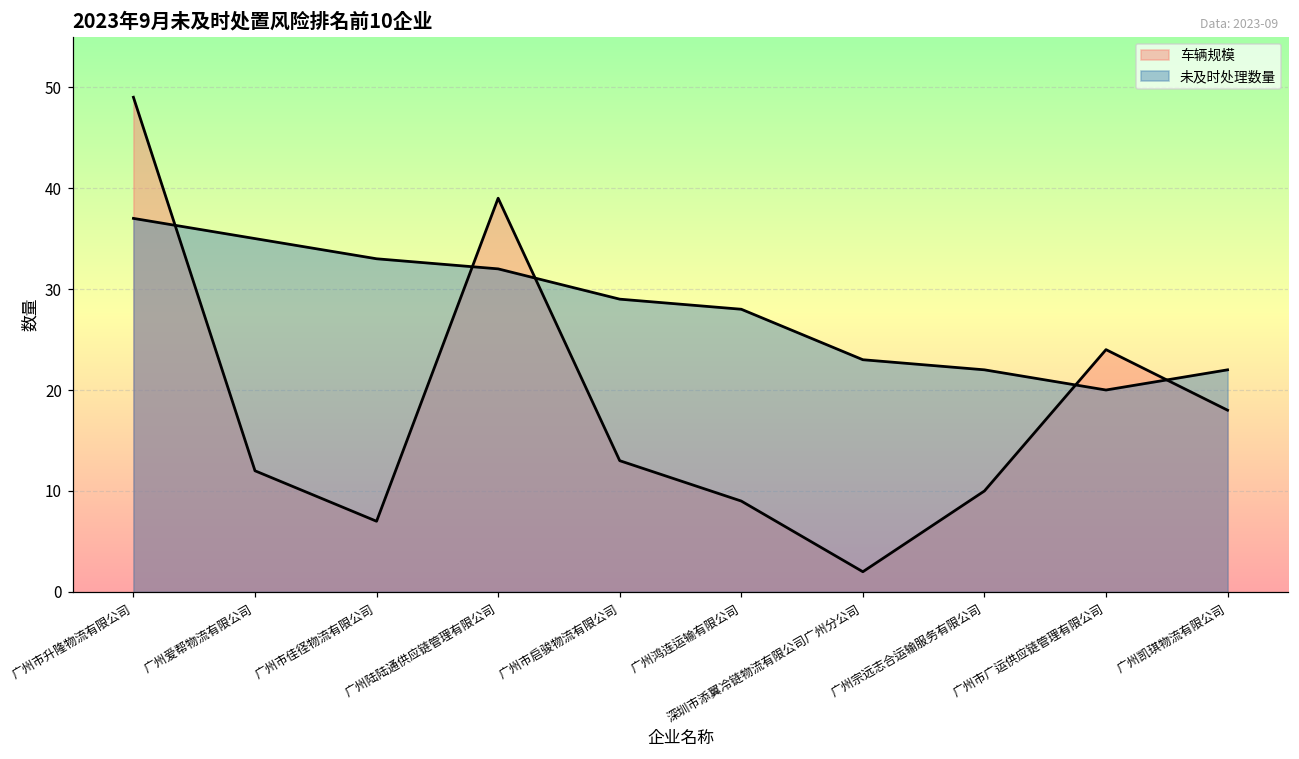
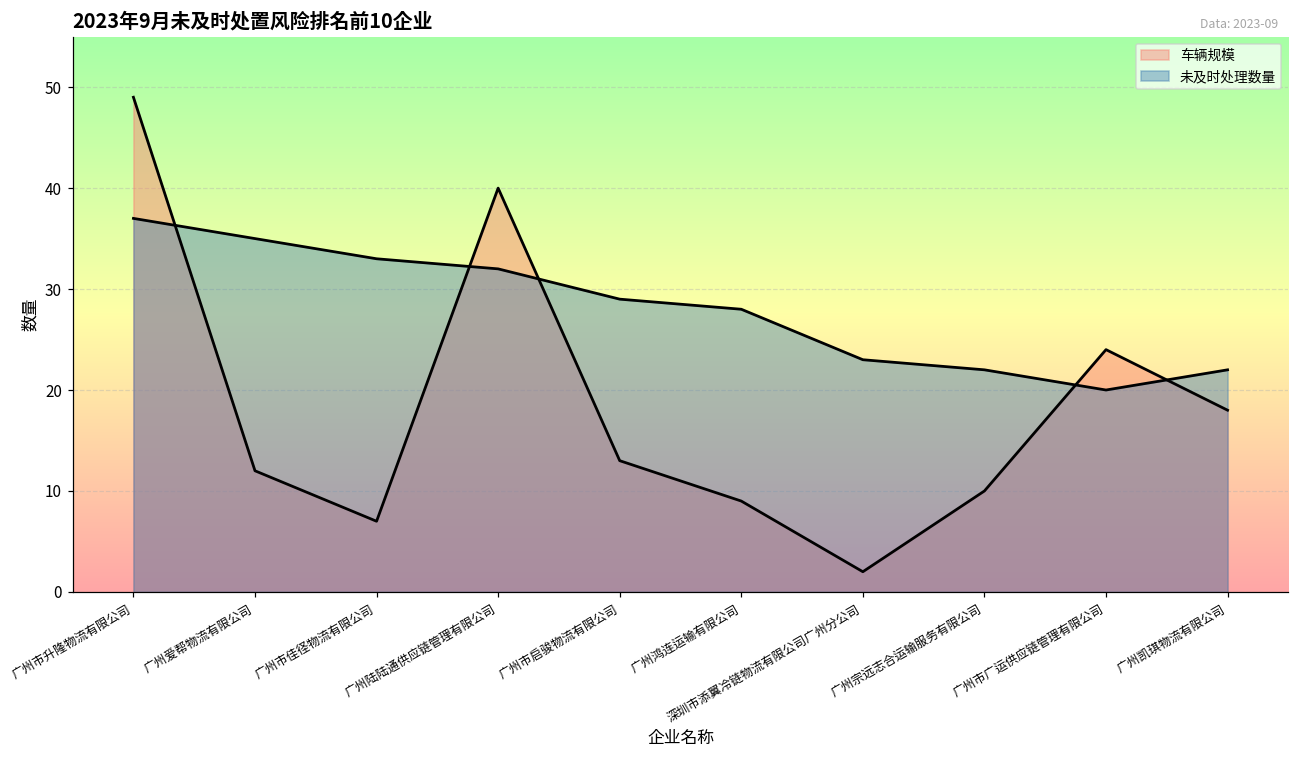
  {
    "车辆规模": {
      "广州市升隆物流有限公司": 49,
      "广州爱帮物流有限公司": 12,
      "广州市佳径物流有限公司": 7,
-     "广州陆陆通供应链管理有限公司": 39,
+     "广州陆陆通供应链管理有限公司": 40,
      "广州市启骏物流有限公司": 13,
      "广州鸿连运输有限公司": 9,
      "深圳市添翼冷链物流有限公司广州分公司": 2,
      "广州宗远志合运输服务有限公司": 10,
      "广州市广运供应链管理有限公司": 24,
      "广州凯琪物流有限公司": 18
    },
    "未及时处理数量": {
      "广州市升隆物流有限公司": 37,
      "广州爱帮物流有限公司": 35,
      "广州市佳径物流有限公司": 33,
      "广州陆陆通供应链管理有限公司": 32,
      "广州市启骏物流有限公司": 29,
      "广州鸿连运输有限公司": 28,
      "深圳市添翼冷链物流有限公司广州分公司": 23,
      "广州宗远志合运输服务有限公司": 22,
      "广州市广运供应链管理有限公司": 20,
      "广州凯琪物流有限公司": 22
    }
  }
